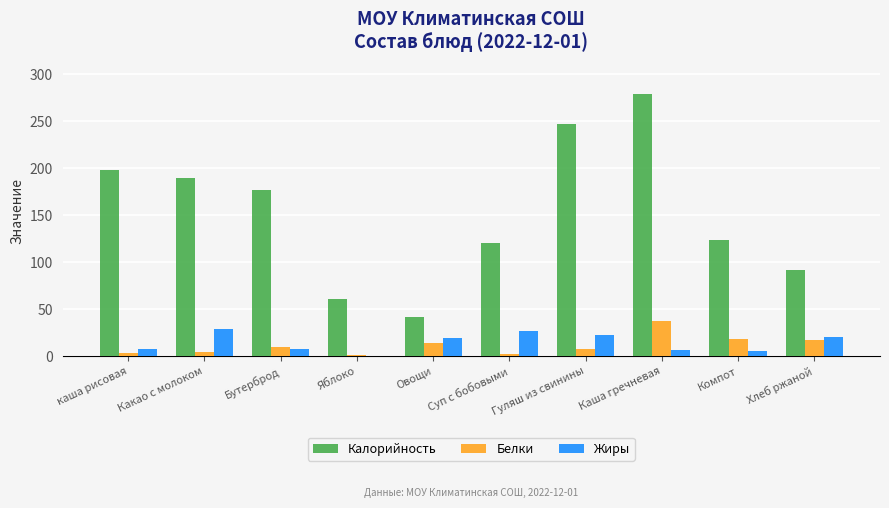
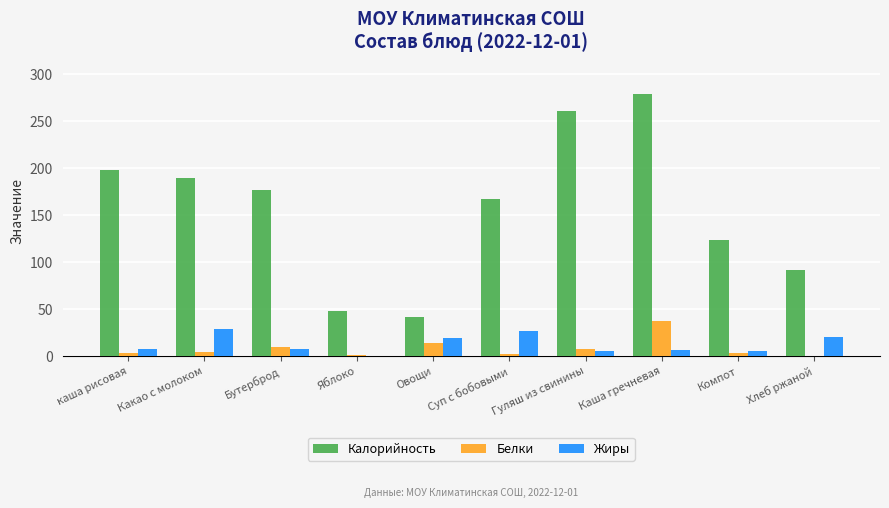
  {
    "Калорийность": {
      "каша рисовая": 200,
      "Какао с молоком": 190,
      "Бутерброд": 180,
-     "Яблоко": 60,
+     "Яблоко": 50,
      "Овощи": 40,
-     "Суп с бобовыми": 120,
-     "Гуляш из свинины": 250,
+     "Суп с бобовыми": 170,
+     "Гуляш из свинины": 260,
      "Каша гречневая": 280,
      "Компот": 120,
      "Хлеб ржаной": 90
    },
    "Белки": {
      "каша рисовая": 0,
      "Какао с молоком": 0,
      "Бутерброд": 10,
      "Овощи": 10,
      "Гуляш из свинины": 10,
      "Каша гречневая": 40,
-     "Компот": 20,
-     "Хлеб ржаной": 20
+     "Компот": 0,
+     "Хлеб ржаной": 0
    },
    "Жиры": {
      "каша рисовая": 10,
      "Какао с молоком": 30,
      "Бутерброд": 10,
      "Яблоко": 0,
      "Овощи": 20,
      "Суп с бобовыми": 30,
-     "Гуляш из свинины": 20,
+     "Гуляш из свинины": 10,
      "Каша гречневая": 10,
      "Компот": 10,
      "Хлеб ржаной": 20
    }
  }
